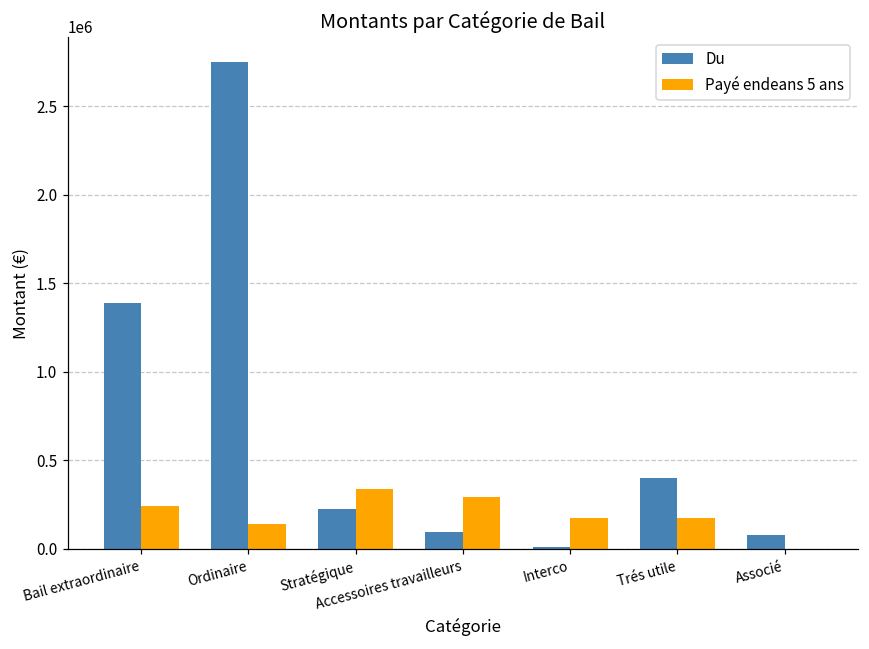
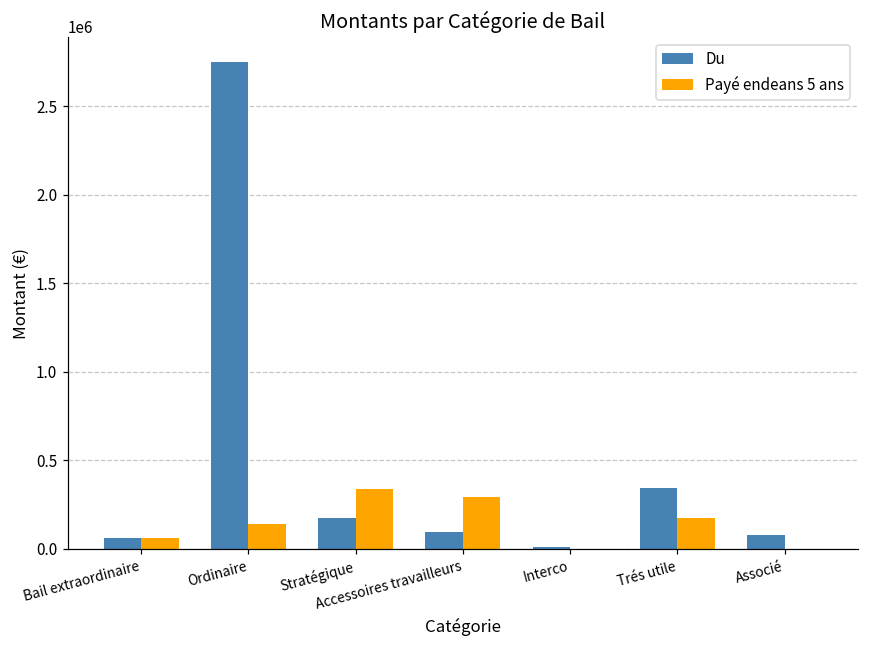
  {
    "Du": {
-     "Bail extraordinaire": 1390000,
+     "Bail extraordinaire": 60000,
      "Ordinaire": 2750000,
-     "Stratégique": 220000,
+     "Stratégique": 170000,
      "Accessoires travailleurs": 90000,
-     "Trés utile": 400000,
+     "Trés utile": 340000,
      "Associé": 70000
    },
    "Payé endeans 5 ans": {
-     "Bail extraordinaire": 240000,
+     "Bail extraordinaire": 60000,
      "Ordinaire": 140000,
      "Stratégique": 340000,
      "Accessoires travailleurs": 290000,
-     "Interco": 170000,
+     "Interco": 0,
      "Trés utile": 170000,
      "Associé": 0
    }
  }
